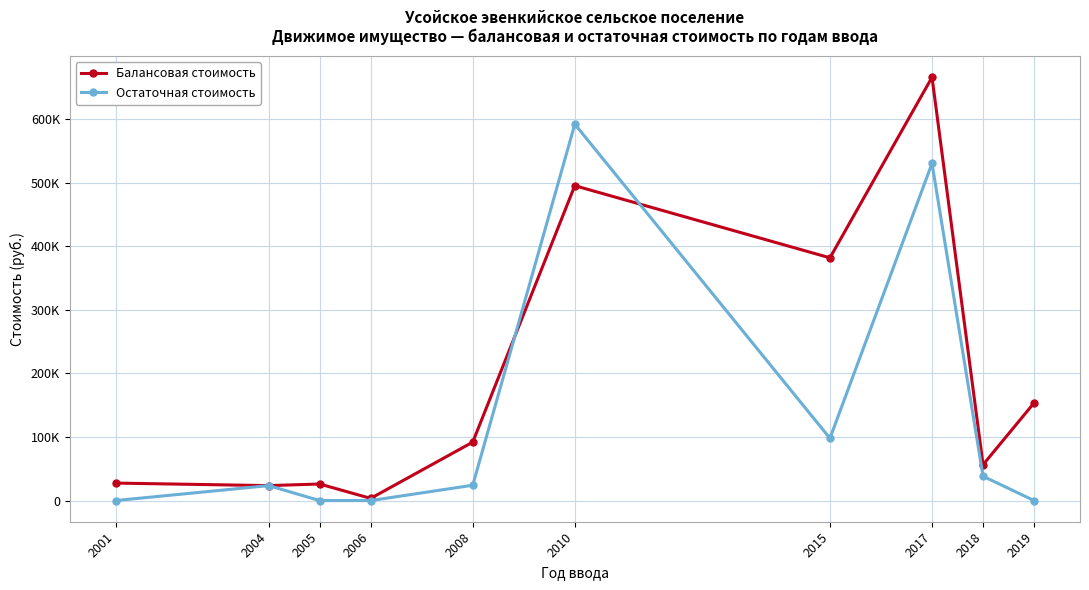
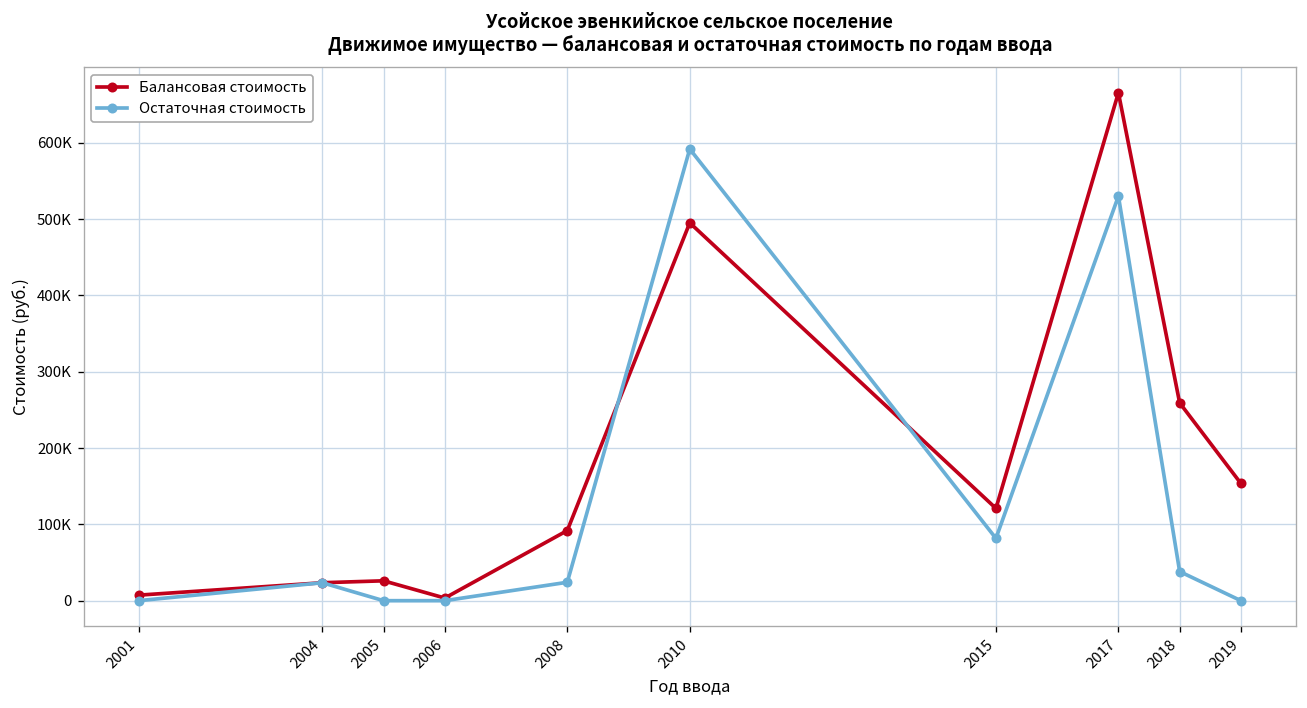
  {
    "Балансовая стоимость": {
-     "2001": 30000,
+     "2001": 10000,
      "2005": 30000,
      "2008": 90000,
      "2010": 500000,
-     "2015": 380000,
+     "2015": 120000,
      "2017": 670000,
-     "2018": 60000,
+     "2018": 260000,
      "2019": 150000
    },
    "Остаточная стоимость": {
      "2001": 0,
      "2005": 0,
      "2008": 20000,
      "2010": 590000,
-     "2015": 100000,
+     "2015": 80000,
      "2017": 530000,
      "2018": 40000,
      "2019": 0
    }
  }
